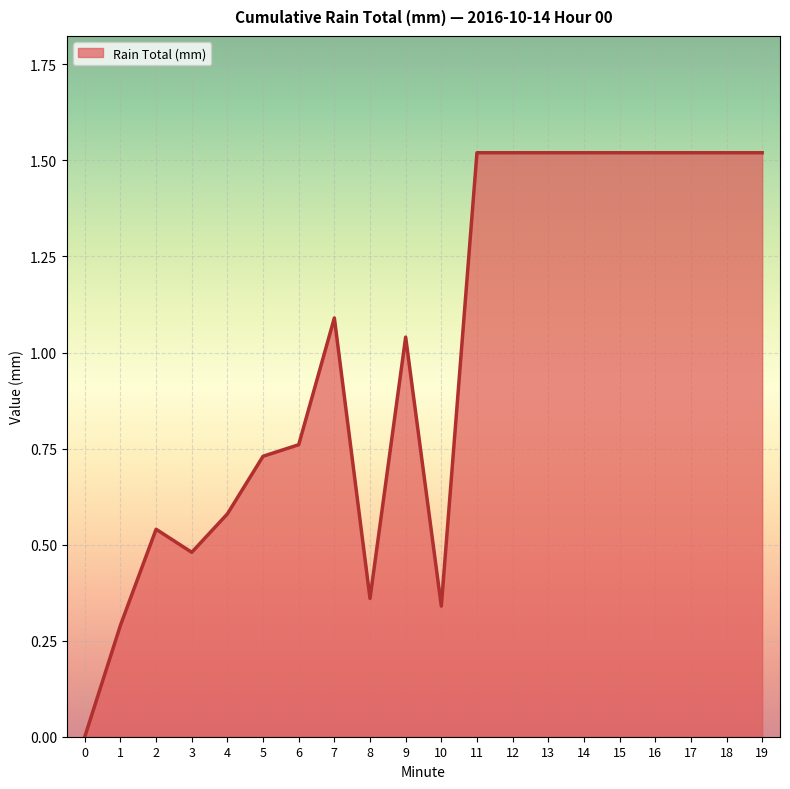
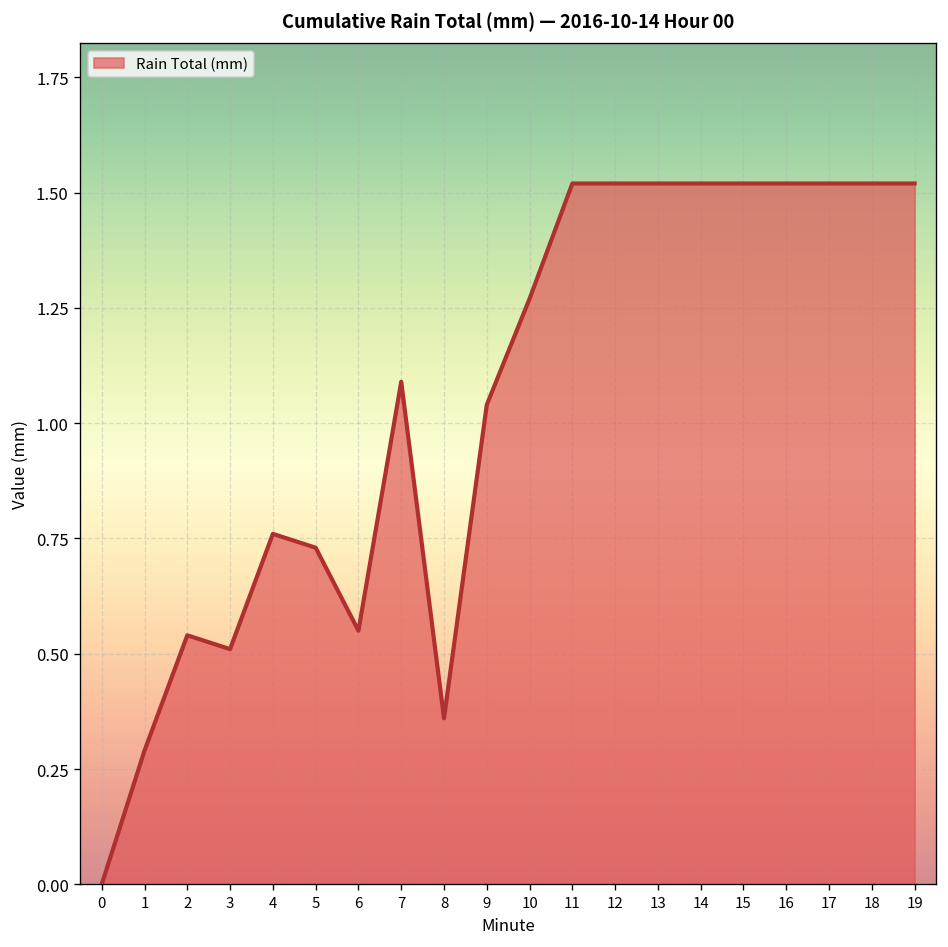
  {
    "0": 0.00,
    "1": 0.29,
    "2": 0.54,
-   "3": 0.48,
-   "4": 0.58,
+   "3": 0.51,
+   "4": 0.76,
    "5": 0.73,
-   "6": 0.76,
+   "6": 0.55,
    "7": 1.09,
    "8": 0.36,
    "9": 1.04,
-   "10": 0.34,
+   "10": 1.27,
    "11": 1.52,
    "12": 1.52,
    "13": 1.52,
    "14": 1.52,
    "15": 1.52,
    "16": 1.52,
    "17": 1.52,
    "18": 1.52,
    "19": 1.52
  }
